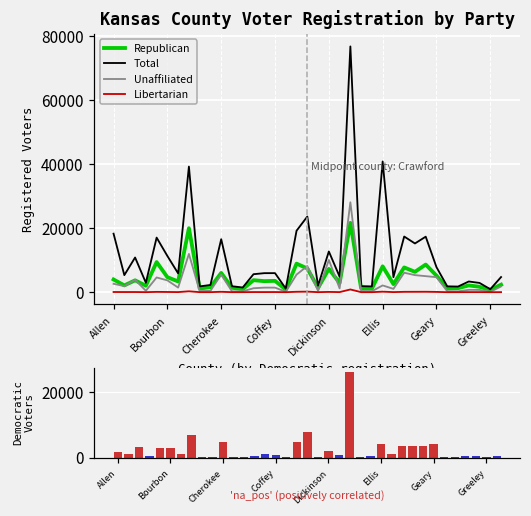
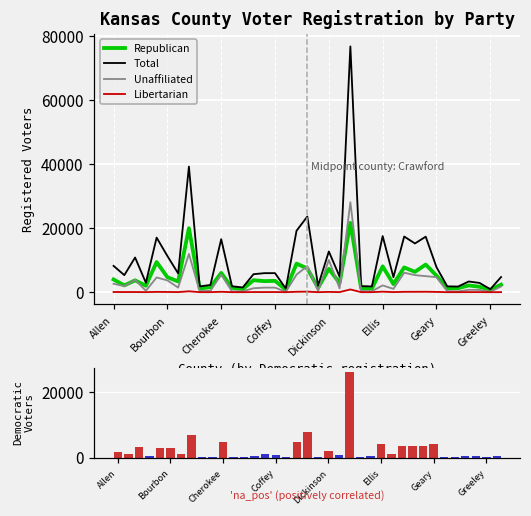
  {
    "Kansas County Voter Registration by Party": {
      "Republican": {
        "Allen": 4000,
        "Bourbon": 5000,
        "Coffey": 4000,
        "Dickinson": 7000,
        "Ellis": 8000
      },
      "Total": {
-       "Allen": 18000,
+       "Allen": 8000,
        "Bourbon": 11000,
        "Cherokee": 17000,
        "Coffey": 6000,
        "Dickinson": 13000,
-       "Ellis": 41000,
+       "Ellis": 18000,
        "Geary": 8000
      },
      "Unaffiliated": {
        "Allen": 3000,
        "Bourbon": 4000,
        "Coffey": 1000,
        "Dickinson": 10000,
        "Ellis": 2000
      },
      "Libertarian": {
        "Allen": 0,
        "Bourbon": 0,
        "Cherokee": 0,
        "Coffey": 0,
        "Dickinson": 0,
        "Ellis": 0,
        "Geary": 0
      }
    }
  }
